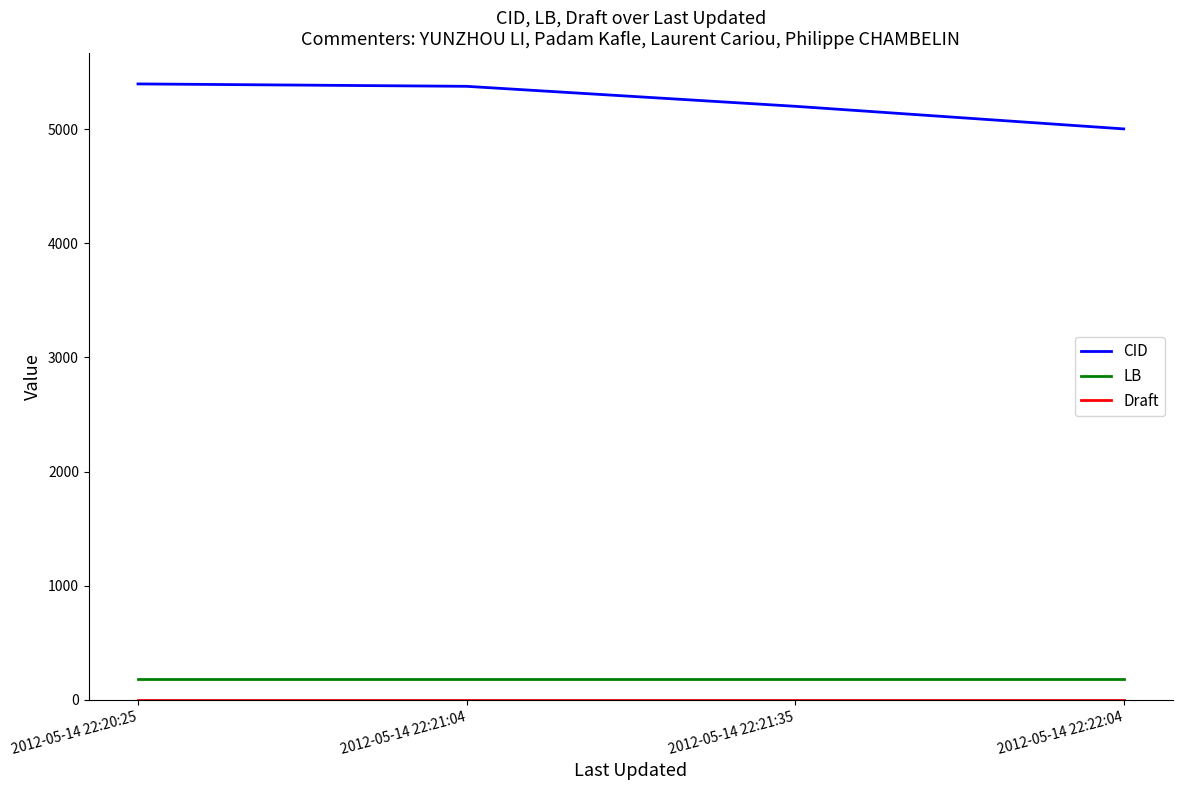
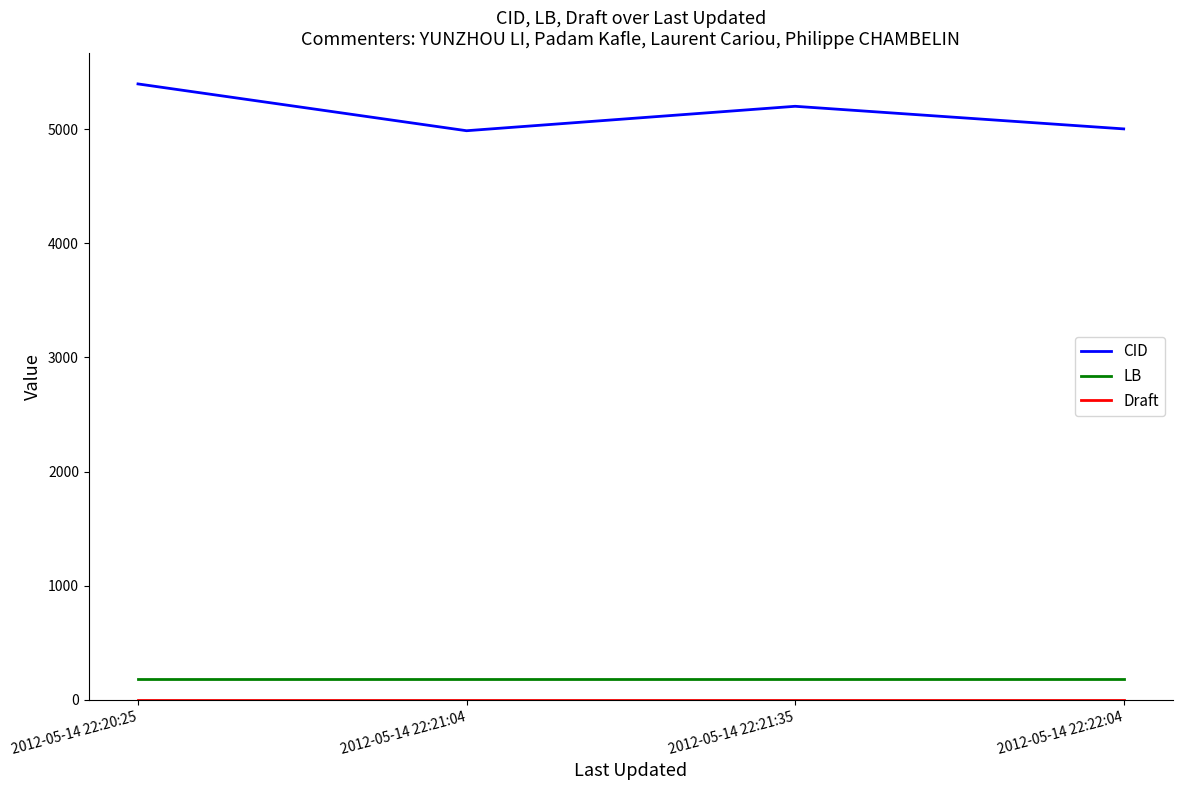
  {
    "CID": {
      "2012-05-14 22:20:25": 5400,
-     "2012-05-14 22:21:04": 5380,
+     "2012-05-14 22:21:04": 4990,
      "2012-05-14 22:21:35": 5200,
      "2012-05-14 22:22:04": 5000
    },
    "LB": {
      "2012-05-14 22:20:25": 190,
      "2012-05-14 22:21:04": 190,
      "2012-05-14 22:21:35": 190,
      "2012-05-14 22:22:04": 190
    },
    "Draft": {
      "2012-05-14 22:20:25": 0,
      "2012-05-14 22:21:04": 0,
      "2012-05-14 22:21:35": 0,
      "2012-05-14 22:22:04": 0
    }
  }
